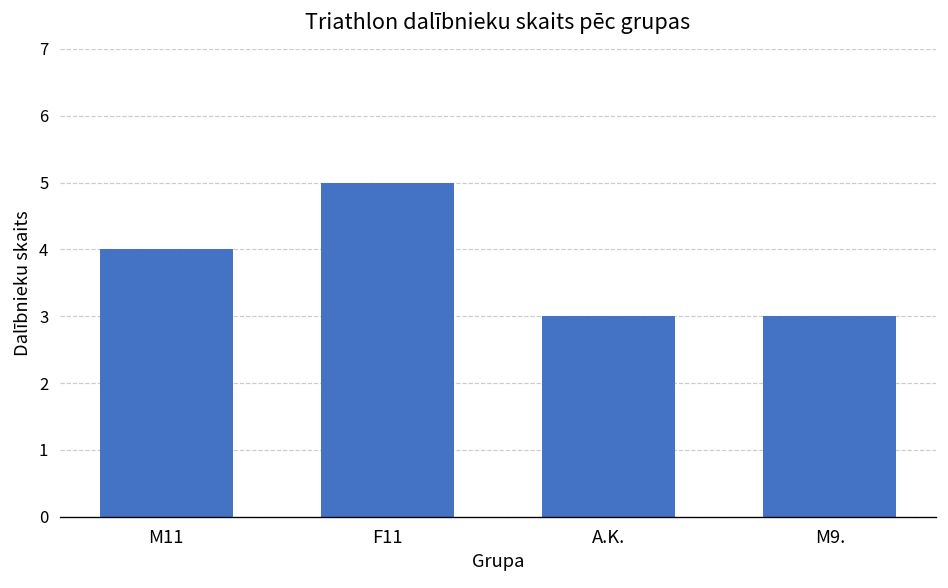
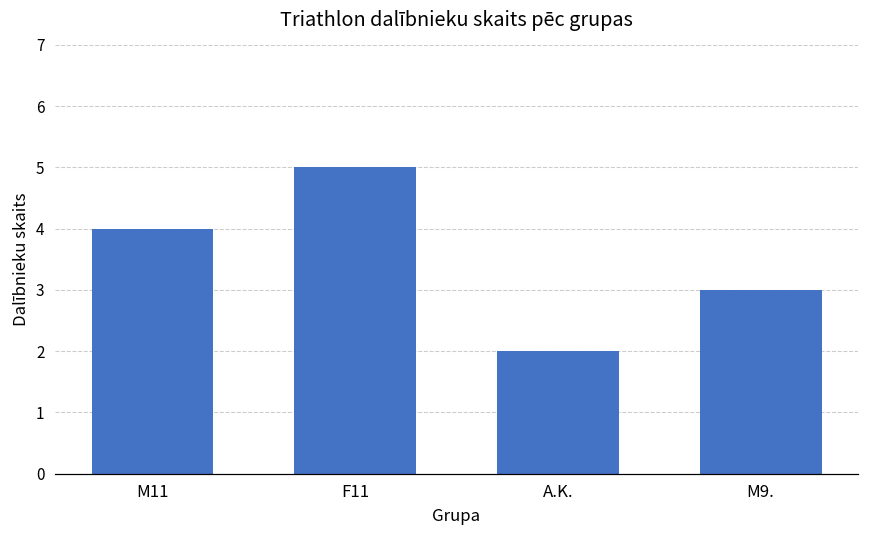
  {
    "M11": 4,
    "F11": 5,
-   "A.K.": 3,
+   "A.K.": 2,
    "M9.": 3
  }
